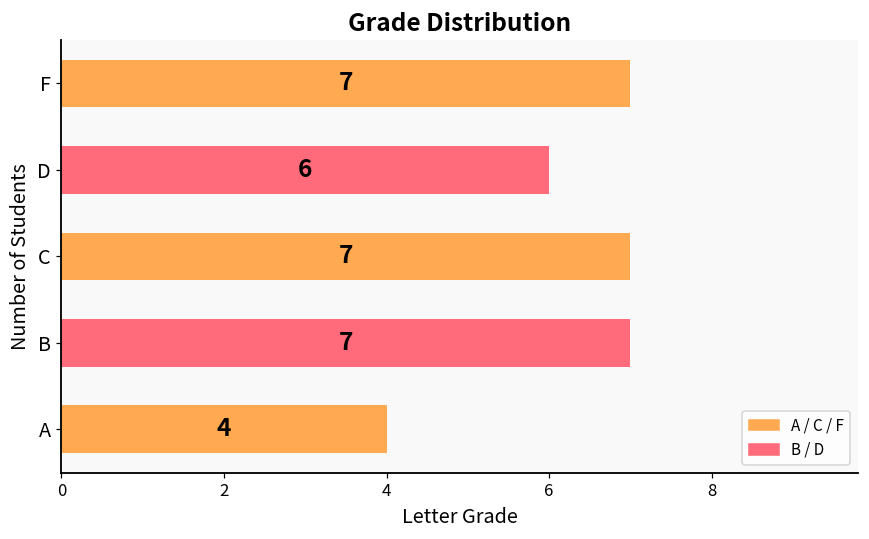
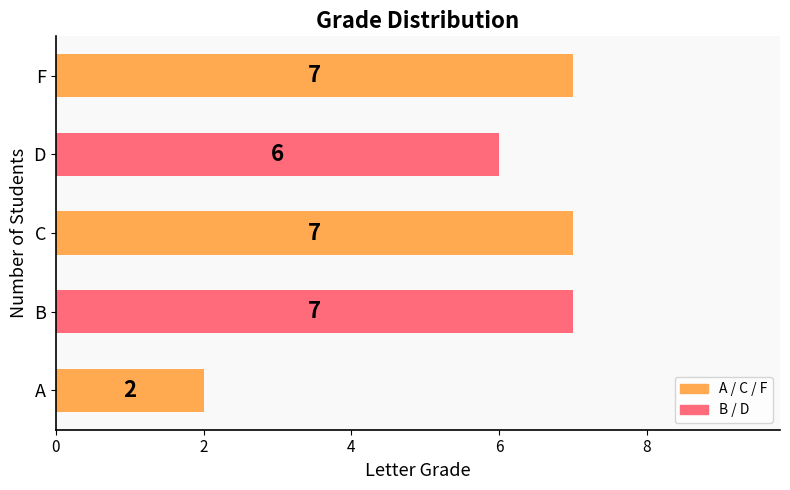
  {
    "F": 7,
    "D": 6,
    "C": 7,
    "B": 7,
-   "A": 4
+   "A": 2
  }
